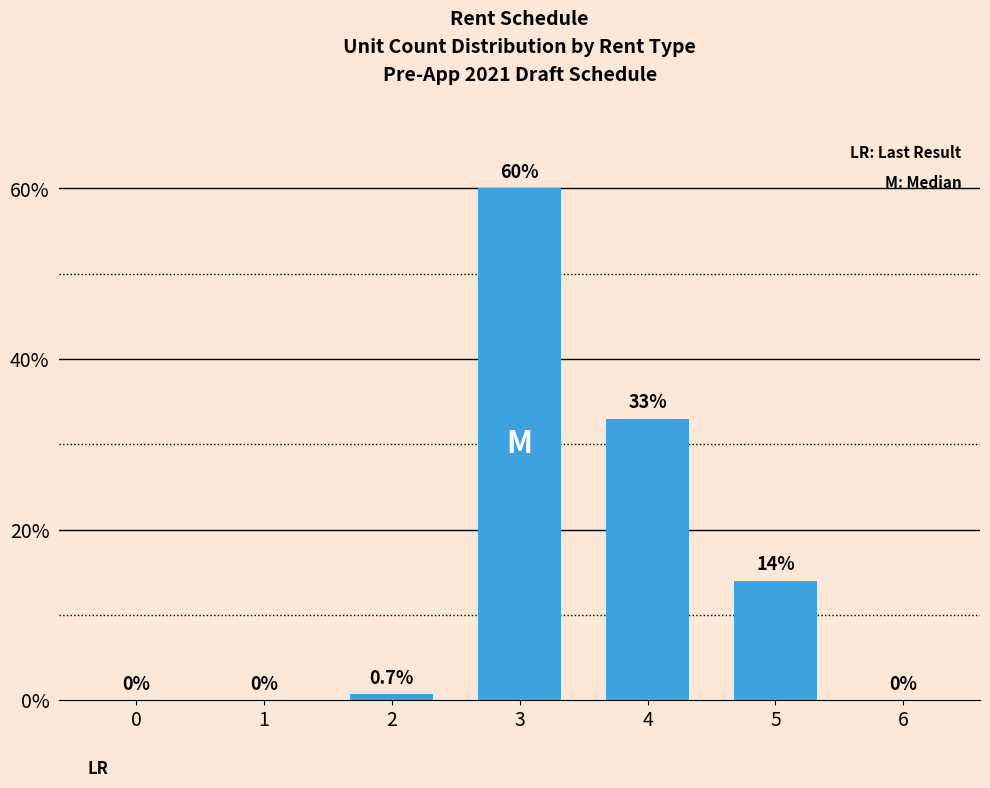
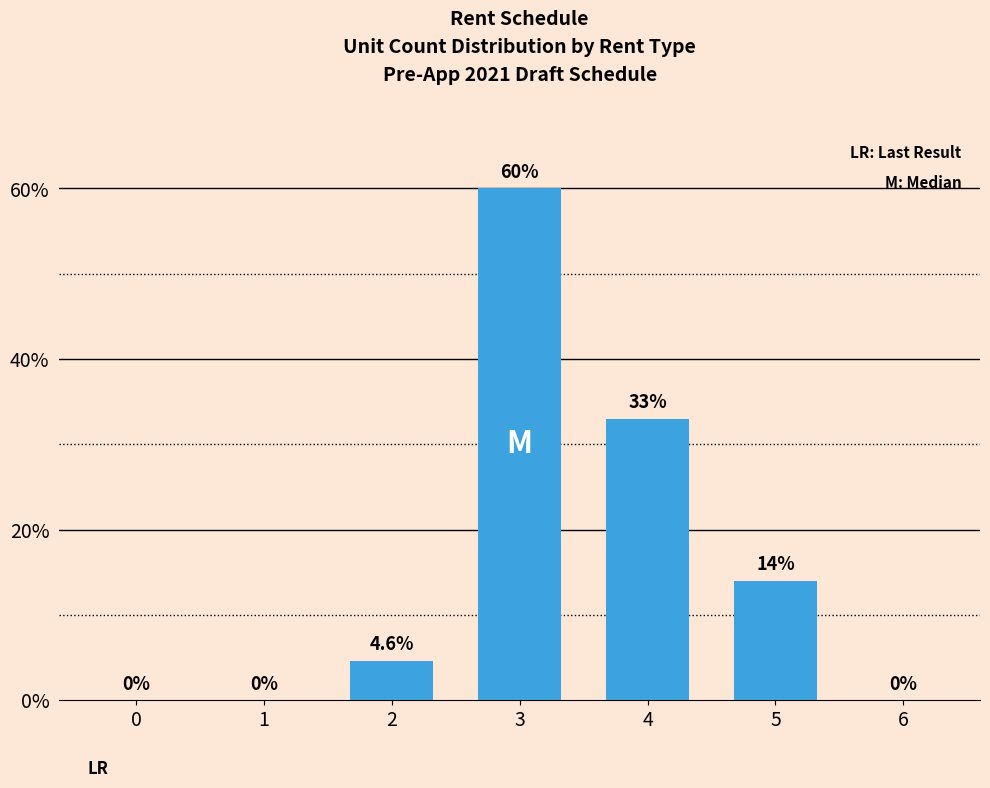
  {
    "0": "0%",
    "1": "0%",
-   "2": "0.7%",
+   "2": "4.6%",
    "3": "60%",
    "4": "33%",
    "5": "14%",
    "6": "0%"
  }
